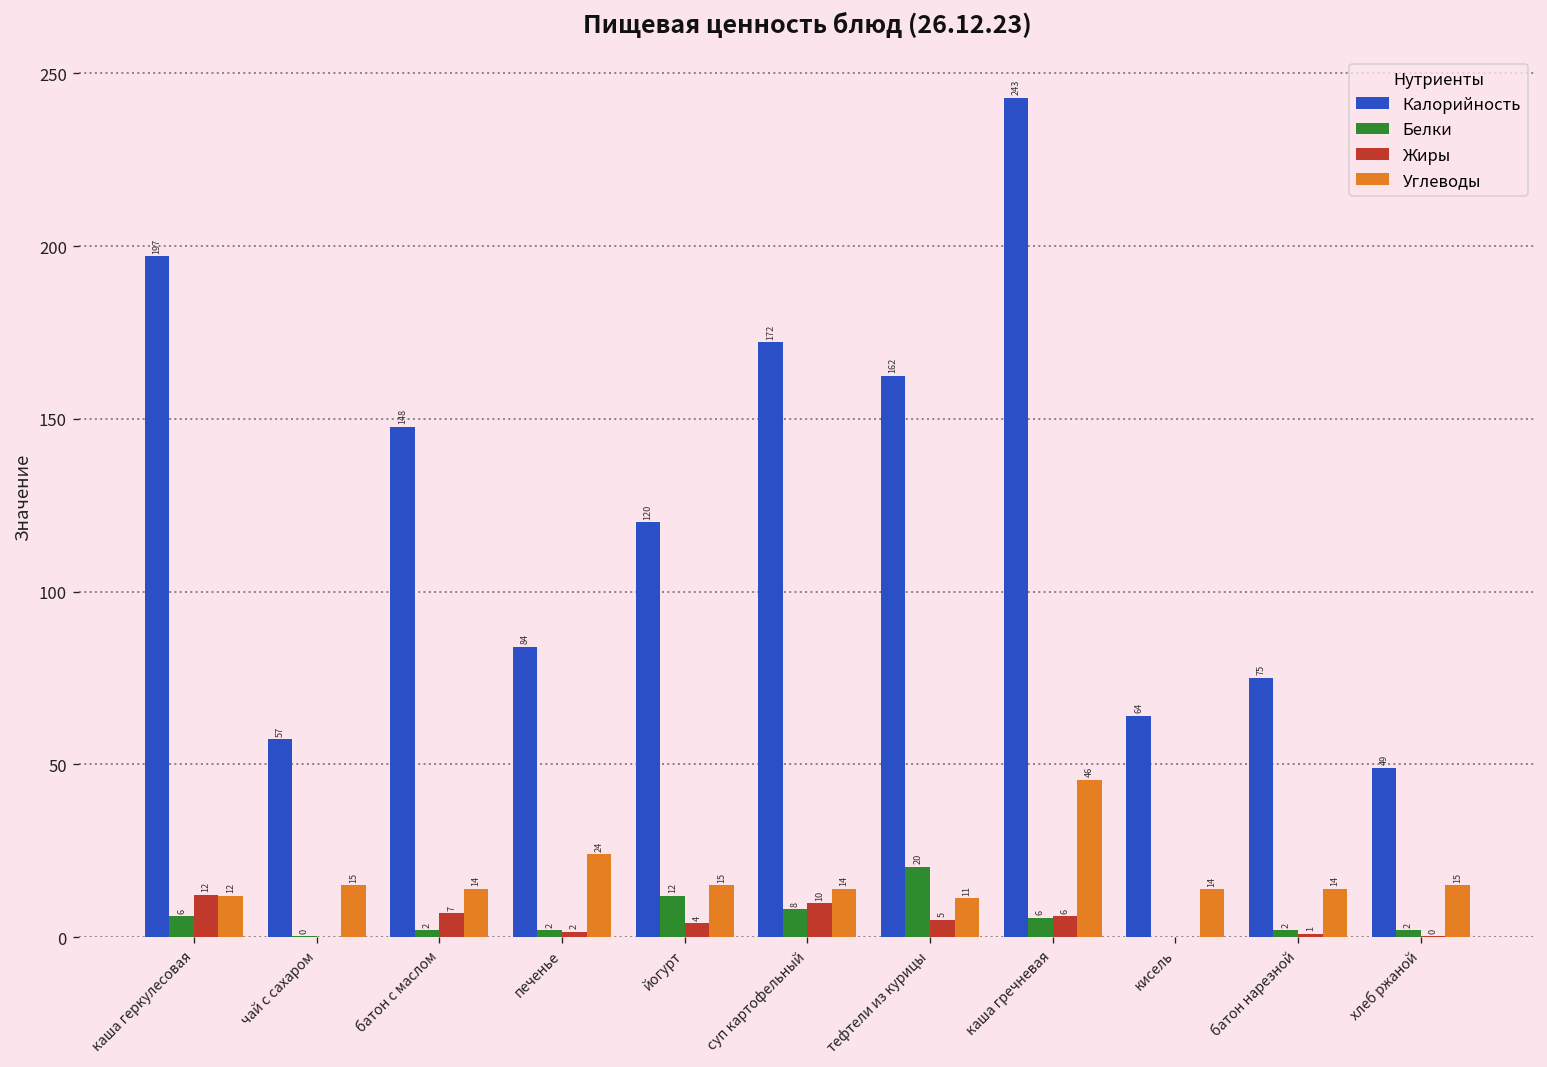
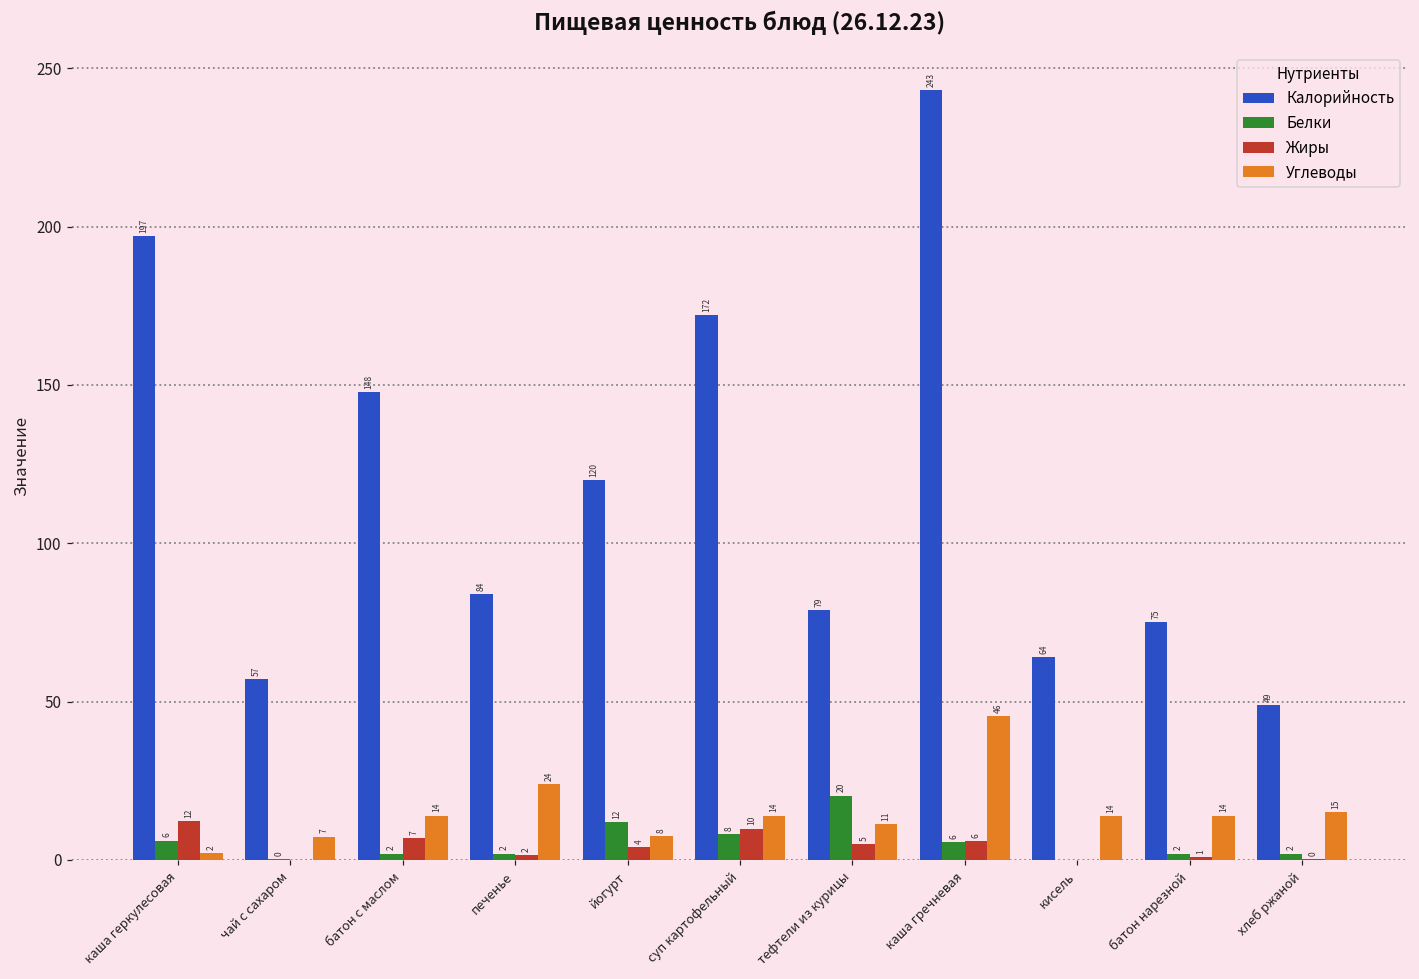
  {
    "Калорийность": {
      "каша геркулесовая": 197,
      "чай с сахаром": 57,
      "батон с маслом": 148,
      "печенье": 84,
      "йогурт": 120,
      "суп картофельный": 172,
-     "тефтели из курицы": 162,
+     "тефтели из курицы": 79,
      "каша гречневая": 243,
      "кисель": 64,
      "батон нарезной": 75,
      "хлеб ржаной": 49
    },
    "Белки": {
      "каша геркулесовая": 6,
      "чай с сахаром": 0,
      "батон с маслом": 2,
      "печенье": 2,
      "йогурт": 12,
      "суп картофельный": 8,
      "тефтели из курицы": 20,
      "каша гречневая": 6,
      "батон нарезной": 2,
      "хлеб ржаной": 2
    },
    "Жиры": {
      "каша геркулесовая": 12,
      "батон с маслом": 7,
      "печенье": 2,
      "йогурт": 4,
      "суп картофельный": 10,
      "тефтели из курицы": 5,
      "каша гречневая": 6,
      "батон нарезной": 1,
      "хлеб ржаной": 0
    },
    "Углеводы": {
-     "каша геркулесовая": 12,
-     "чай с сахаром": 15,
+     "каша геркулесовая": 2,
+     "чай с сахаром": 7,
      "батон с маслом": 14,
      "печенье": 24,
-     "йогурт": 15,
+     "йогурт": 8,
      "суп картофельный": 14,
      "тефтели из курицы": 11,
      "каша гречневая": 46,
      "кисель": 14,
      "батон нарезной": 14,
      "хлеб ржаной": 15
    }
  }
